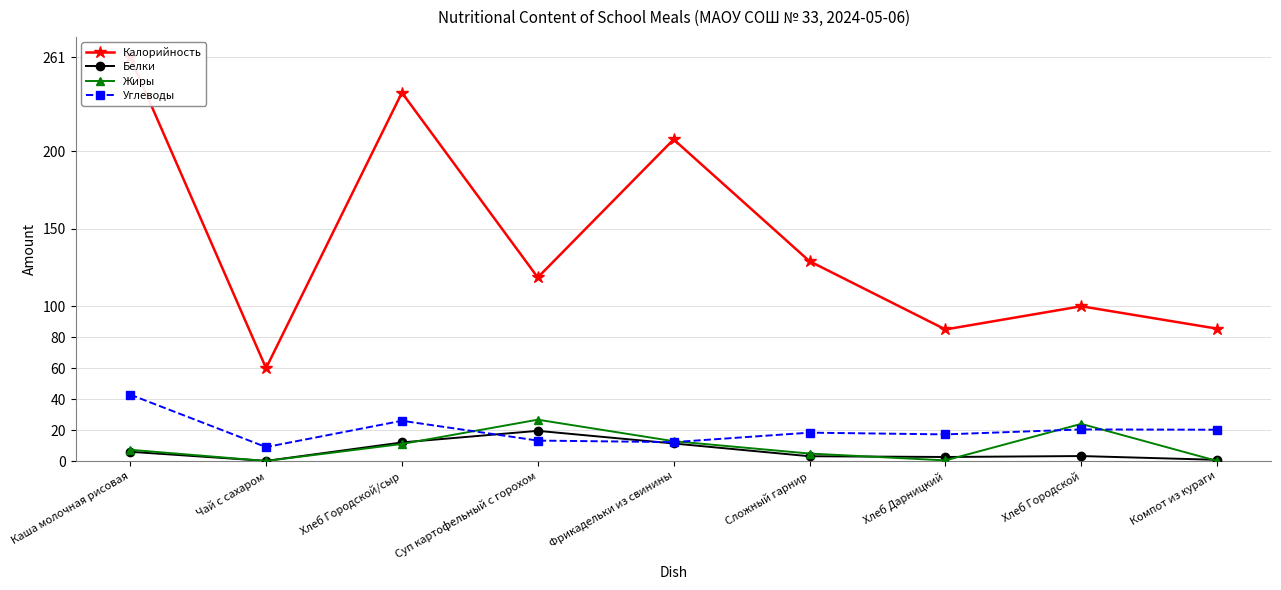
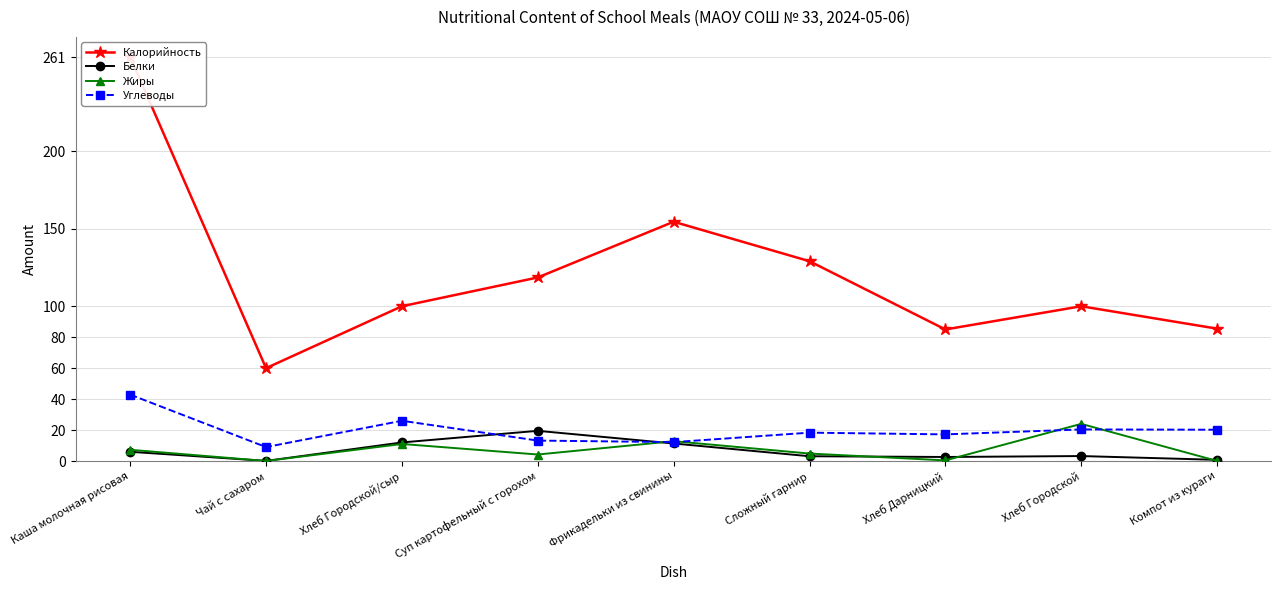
  {
    "Калорийность": {
      "Чай с сахаром": 60,
-     "Хлеб Городской/сыр": 238,
+     "Хлеб Городской/сыр": 100,
      "Суп картофельный с горохом": 119,
-     "Фрикадельки из свинины": 208,
+     "Фрикадельки из свинины": 155,
      "Сложный гарнир": 129,
      "Хлеб Дарницкий": 85,
      "Хлеб Городской": 100,
      "Компот из кураги": 86
    },
    "Белки": {
      "Суп картофельный с горохом": 20,
      "Сложный гарнир": 3,
      "Хлеб Дарницкий": 3,
      "Хлеб Городской": 3
    },
    "Жиры": {
-     "Суп картофельный с горохом": 27,
+     "Суп картофельный с горохом": 4,
      "Сложный гарнир": 5,
      "Хлеб Дарницкий": 0,
      "Хлеб Городской": 24
    },
    "Углеводы": {
      "Каша молочная рисовая": 43,
      "Чай с сахаром": 9,
      "Хлеб Городской/сыр": 26,
      "Суп картофельный с горохом": 13,
      "Сложный гарнир": 18,
      "Хлеб Дарницкий": 17,
      "Хлеб Городской": 20,
      "Компот из кураги": 20
    }
  }
